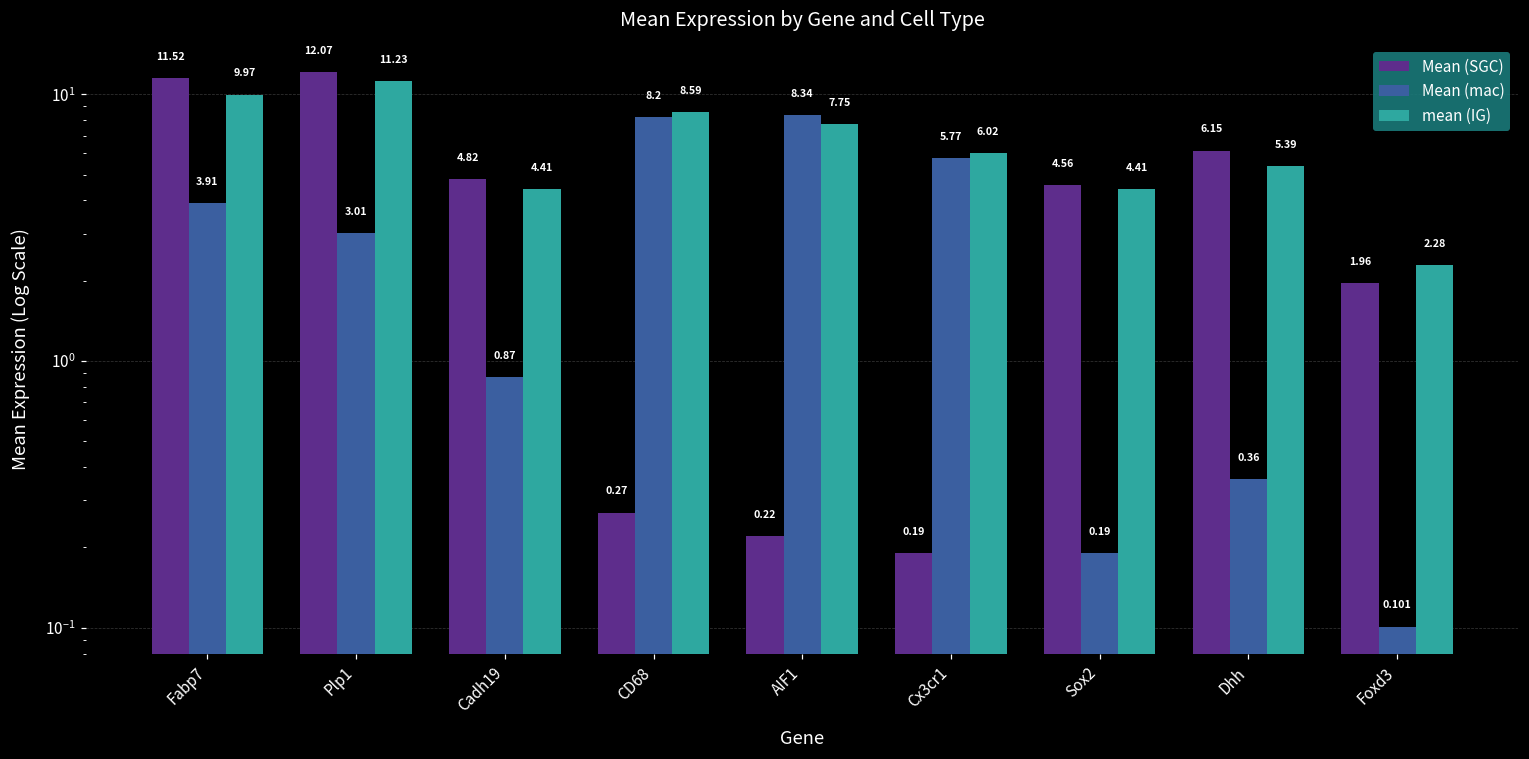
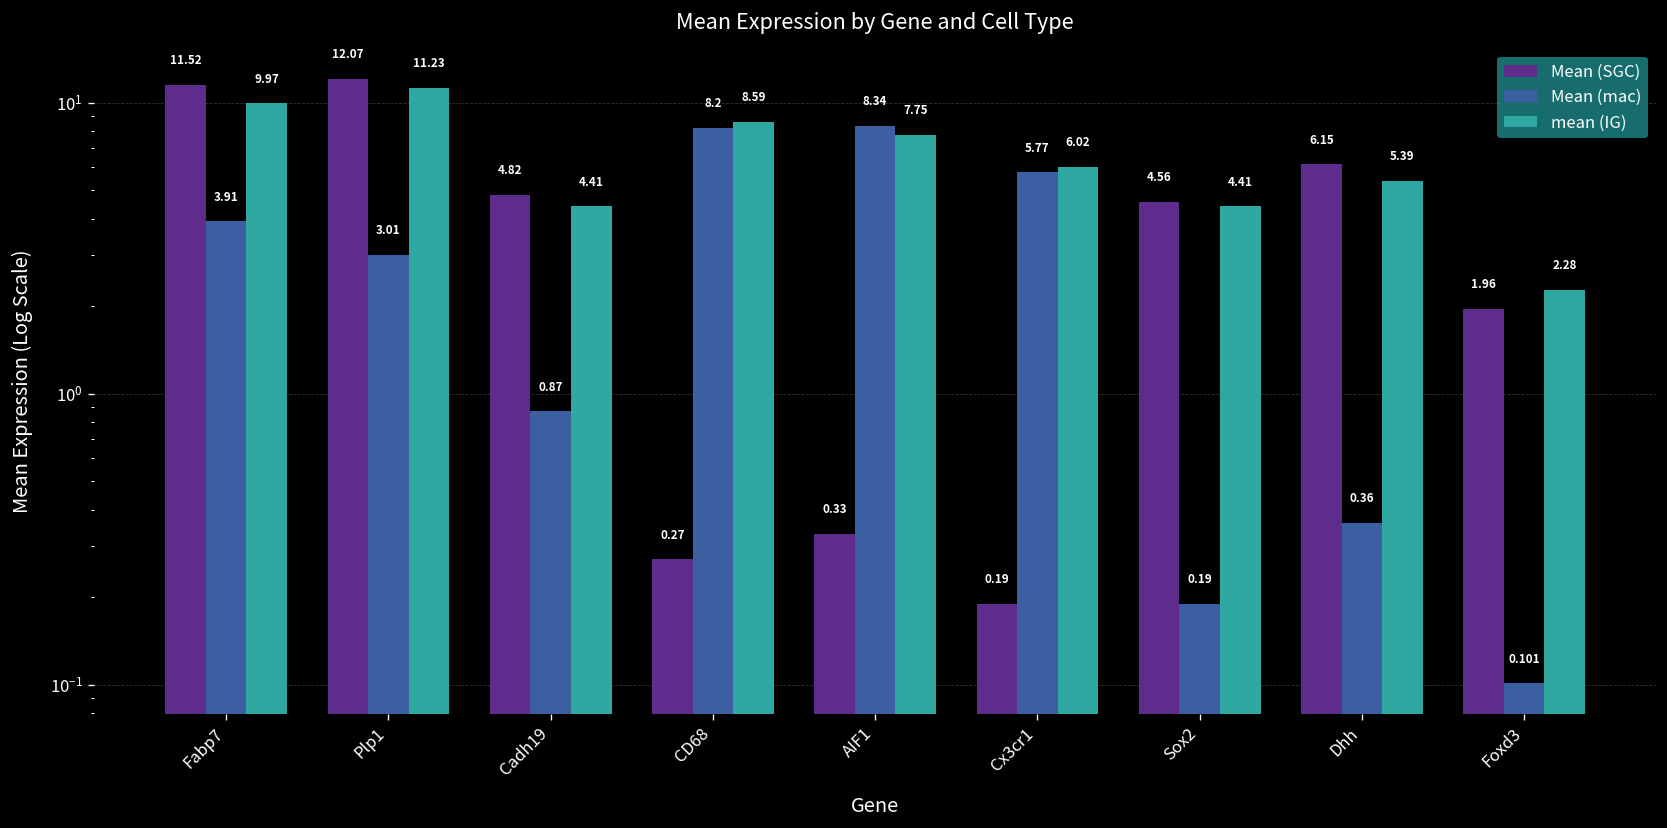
  {
    "Mean (SGC)": {
      "Fabp7": 11.52,
      "Plp1": 12.07,
      "Cadh19": 4.82,
      "CD68": 0.27,
-     "AIF1": 0.22,
+     "AIF1": 0.33,
      "Cx3cr1": 0.19,
      "Sox2": 4.56,
      "Dhh": 6.15,
      "Foxd3": 1.96
    },
    "Mean (mac)": {
      "Fabp7": 3.91,
      "Plp1": 3.01,
      "Cadh19": 0.87,
      "CD68": 8.2,
      "AIF1": 8.34,
      "Cx3cr1": 5.77,
      "Sox2": 0.19,
      "Dhh": 0.36,
      "Foxd3": 0.101
    },
    "mean (IG)": {
      "Fabp7": 9.97,
      "Plp1": 11.23,
      "Cadh19": 4.41,
      "CD68": 8.59,
      "AIF1": 7.75,
      "Cx3cr1": 6.02,
      "Sox2": 4.41,
      "Dhh": 5.39,
      "Foxd3": 2.28
    }
  }
